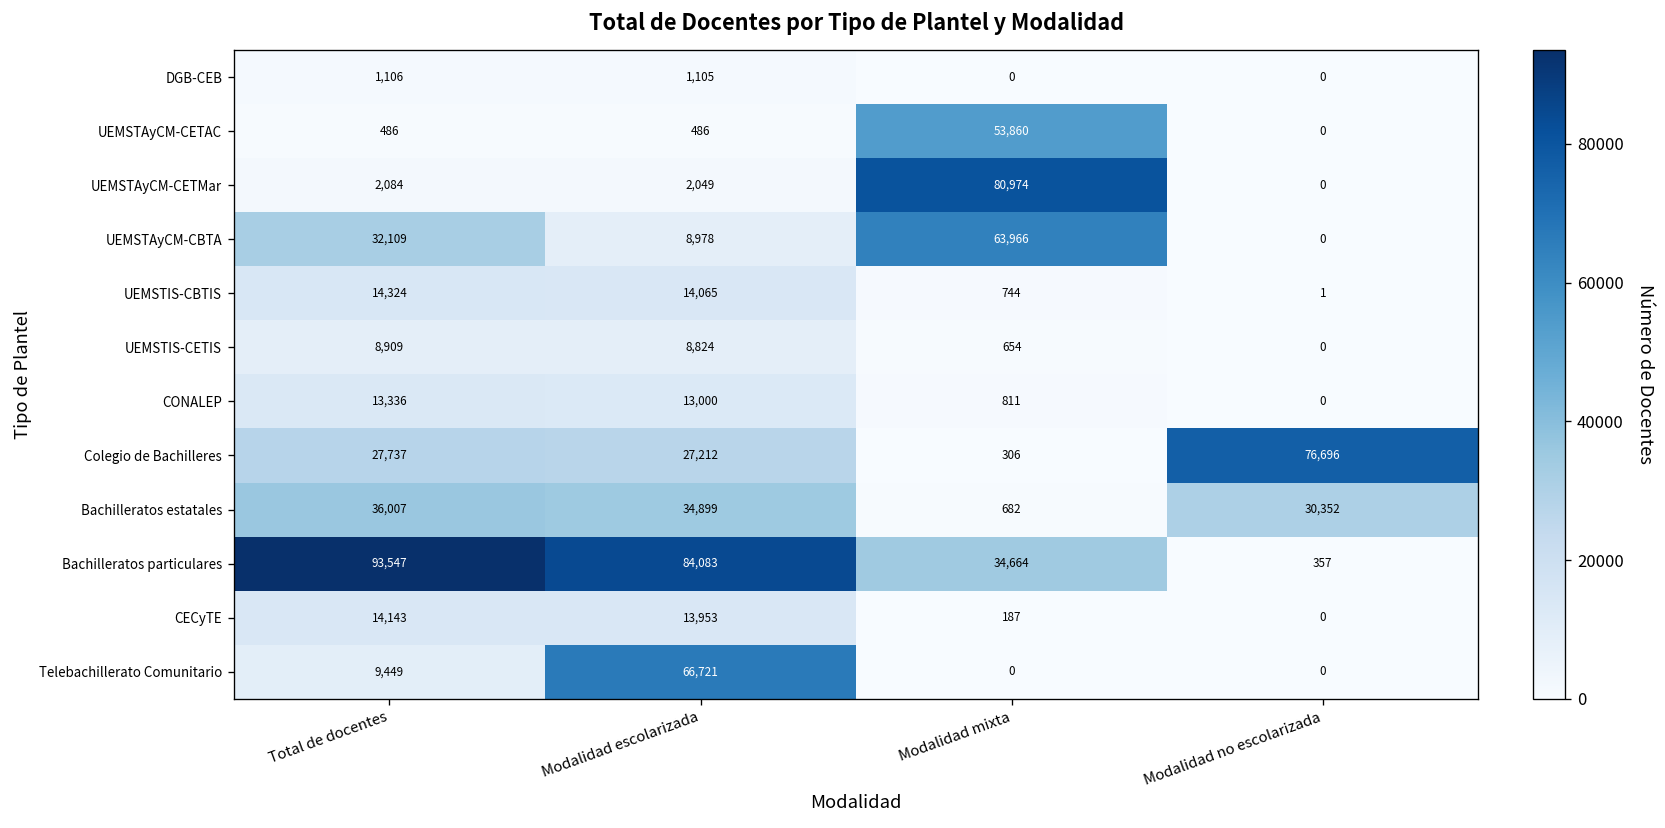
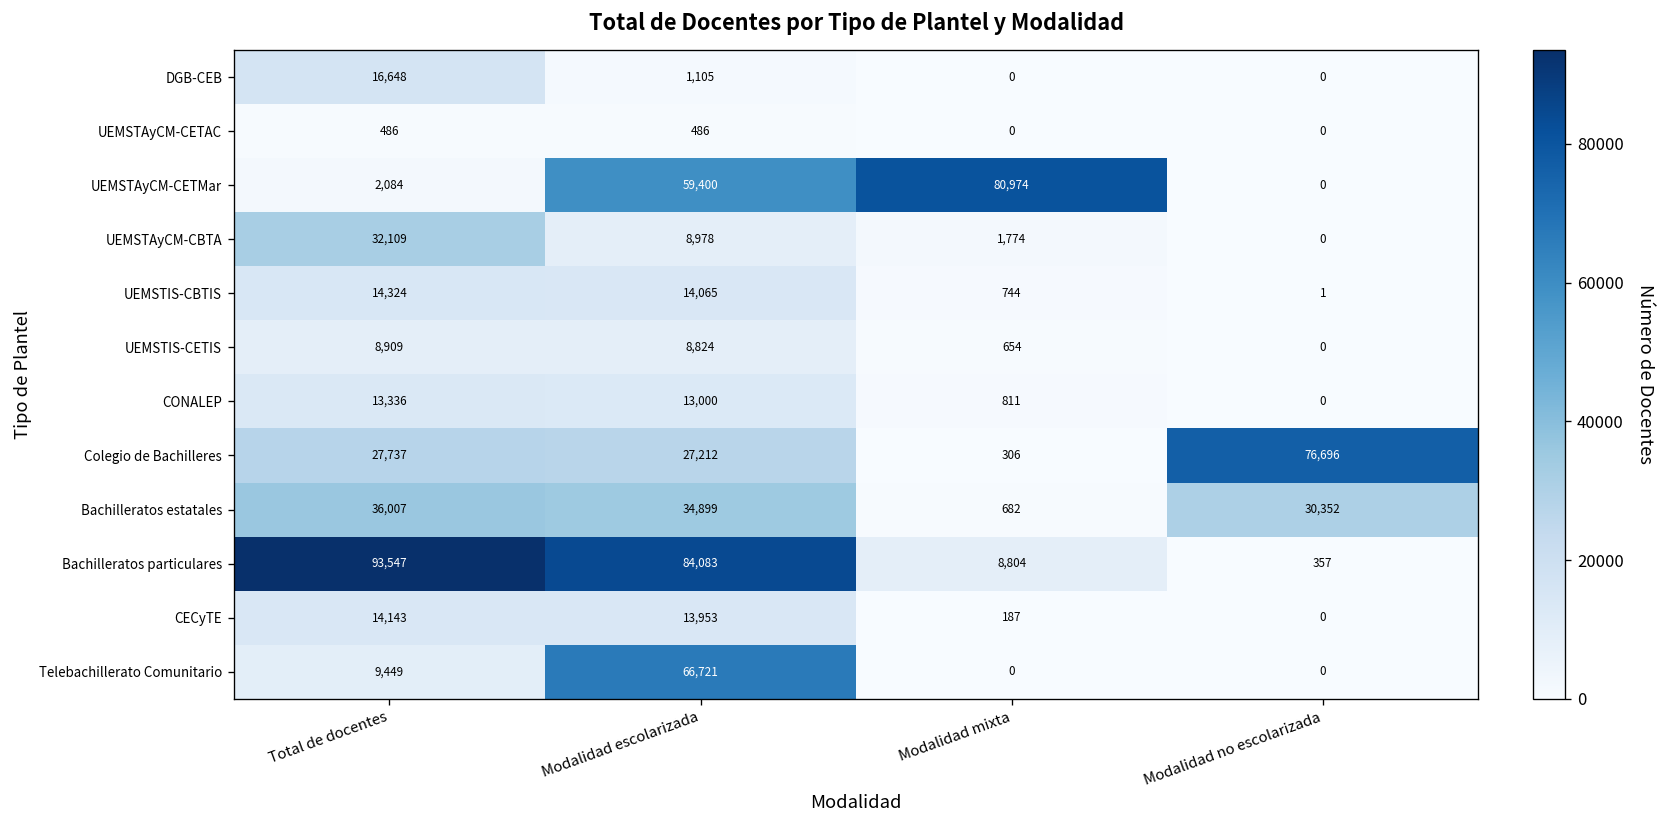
  {
    "DGB-CEB": {
-     "Total de docentes": "1,106",
+     "Total de docentes": "16,648",
      "Modalidad escolarizada": "1,105",
      "Modalidad mixta": "0",
      "Modalidad no escolarizada": "0"
    },
    "UEMSTAyCM-CETAC": {
      "Total de docentes": "486",
      "Modalidad escolarizada": "486",
-     "Modalidad mixta": "53,860",
+     "Modalidad mixta": "0",
      "Modalidad no escolarizada": "0"
    },
    "UEMSTAyCM-CETMar": {
      "Total de docentes": "2,084",
-     "Modalidad escolarizada": "2,049",
+     "Modalidad escolarizada": "59,400",
      "Modalidad mixta": "80,974",
      "Modalidad no escolarizada": "0"
    },
    "UEMSTAyCM-CBTA": {
      "Total de docentes": "32,109",
      "Modalidad escolarizada": "8,978",
-     "Modalidad mixta": "63,966",
+     "Modalidad mixta": "1,774",
      "Modalidad no escolarizada": "0"
    },
    "UEMSTIS-CBTIS": {
      "Total de docentes": "14,324",
      "Modalidad escolarizada": "14,065",
      "Modalidad mixta": "744",
      "Modalidad no escolarizada": "1"
    },
    "UEMSTIS-CETIS": {
      "Total de docentes": "8,909",
      "Modalidad escolarizada": "8,824",
      "Modalidad mixta": "654",
      "Modalidad no escolarizada": "0"
    },
    "CONALEP": {
      "Total de docentes": "13,336",
      "Modalidad escolarizada": "13,000",
      "Modalidad mixta": "811",
      "Modalidad no escolarizada": "0"
    },
    "Colegio de Bachilleres": {
      "Total de docentes": "27,737",
      "Modalidad escolarizada": "27,212",
      "Modalidad mixta": "306",
      "Modalidad no escolarizada": "76,696"
    },
    "Bachilleratos estatales": {
      "Total de docentes": "36,007",
      "Modalidad escolarizada": "34,899",
      "Modalidad mixta": "682",
      "Modalidad no escolarizada": "30,352"
    },
    "Bachilleratos particulares": {
      "Total de docentes": "93,547",
      "Modalidad escolarizada": "84,083",
-     "Modalidad mixta": "34,664",
+     "Modalidad mixta": "8,804",
      "Modalidad no escolarizada": "357"
    },
    "CECyTE": {
      "Total de docentes": "14,143",
      "Modalidad escolarizada": "13,953",
      "Modalidad mixta": "187",
      "Modalidad no escolarizada": "0"
    },
    "Telebachillerato Comunitario": {
      "Total de docentes": "9,449",
      "Modalidad escolarizada": "66,721",
      "Modalidad mixta": "0",
      "Modalidad no escolarizada": "0"
    }
  }
